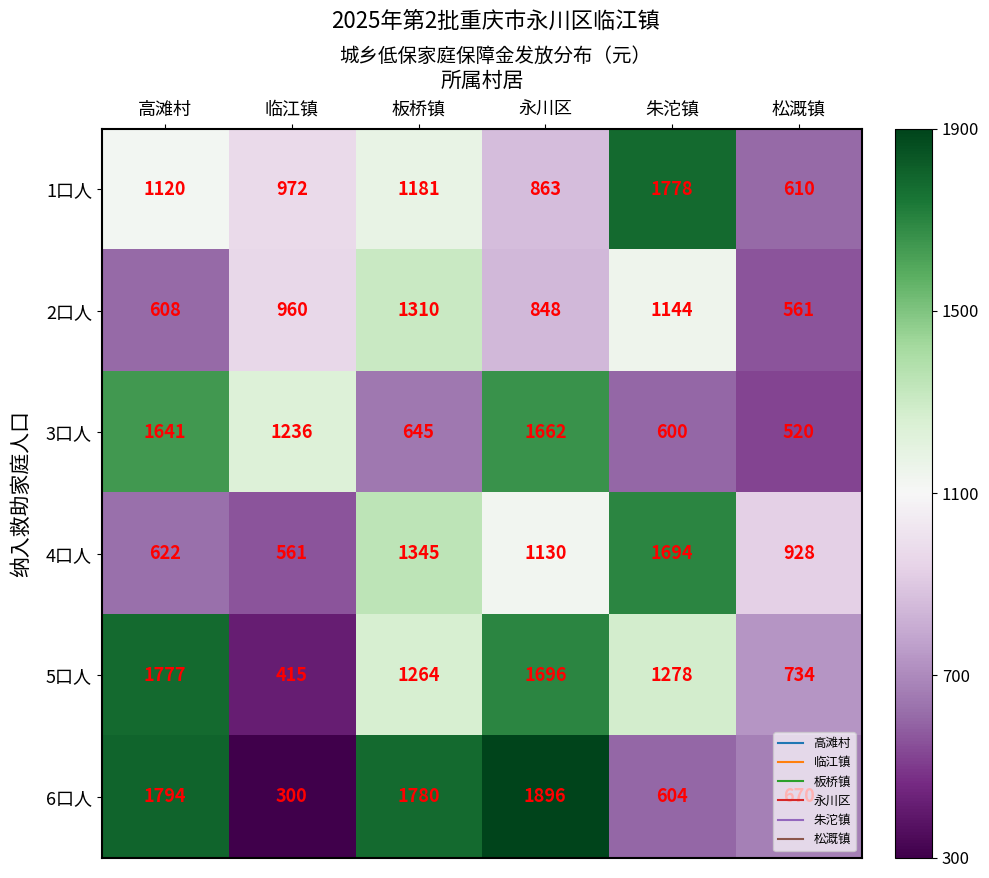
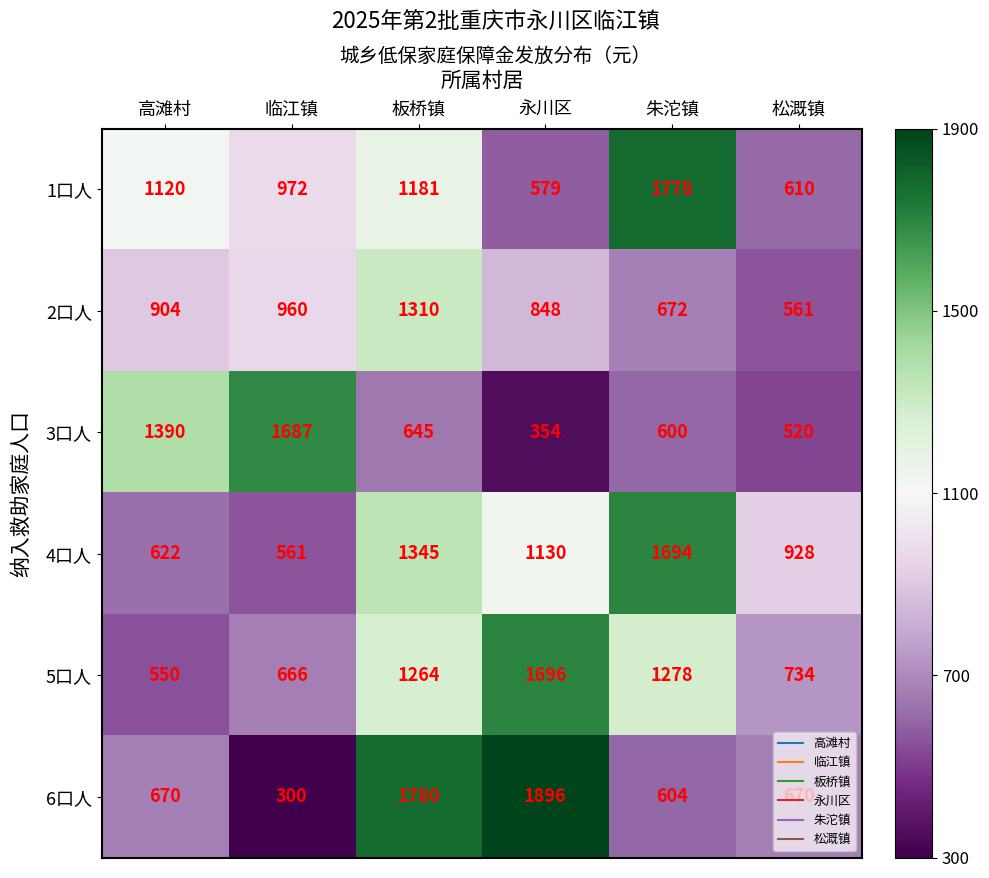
  {
    "1口人": {
      "高滩村": 1120,
      "临江镇": 972,
      "板桥镇": 1181,
-     "永川区": 863,
+     "永川区": 579,
      "朱沱镇": 1778,
      "松溉镇": 610
    },
    "2口人": {
-     "高滩村": 608,
+     "高滩村": 904,
      "临江镇": 960,
      "板桥镇": 1310,
      "永川区": 848,
-     "朱沱镇": 1144,
+     "朱沱镇": 672,
      "松溉镇": 561
    },
    "3口人": {
-     "高滩村": 1641,
-     "临江镇": 1236,
+     "高滩村": 1390,
+     "临江镇": 1687,
      "板桥镇": 645,
-     "永川区": 1662,
+     "永川区": 354,
      "朱沱镇": 600,
      "松溉镇": 520
    },
    "4口人": {
      "高滩村": 622,
      "临江镇": 561,
      "板桥镇": 1345,
      "永川区": 1130,
      "朱沱镇": 1694,
      "松溉镇": 928
    },
    "5口人": {
-     "高滩村": 1777,
-     "临江镇": 415,
+     "高滩村": 550,
+     "临江镇": 666,
      "板桥镇": 1264,
      "永川区": 1696,
      "朱沱镇": 1278,
      "松溉镇": 734
    },
    "6口人": {
-     "高滩村": 1794,
+     "高滩村": 670,
      "临江镇": 300,
      "板桥镇": 1780,
      "永川区": 1896,
      "朱沱镇": 604
    }
  }
